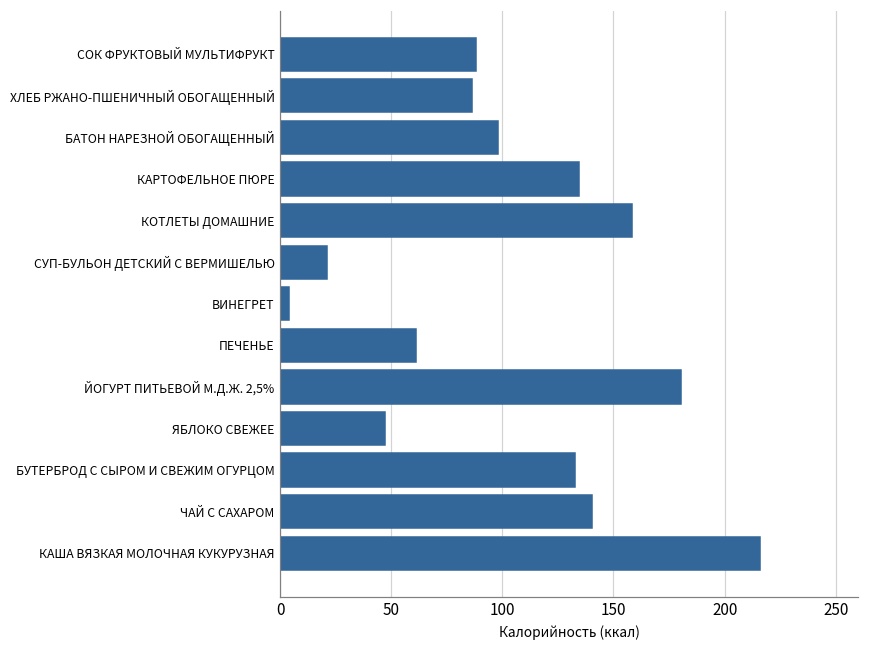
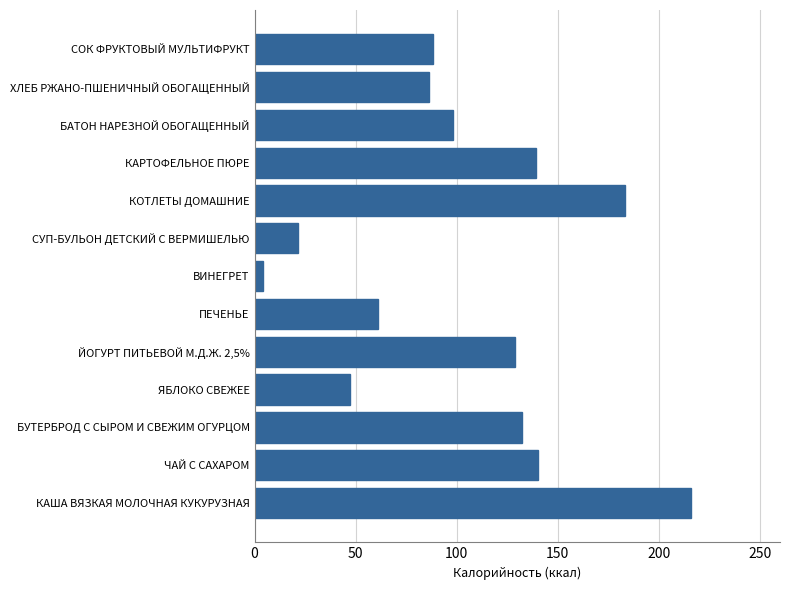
  {
    "СОК ФРУКТОВЫЙ МУЛЬТИФРУКТ": 88,
    "ХЛЕБ РЖАНО-ПШЕНИЧНЫЙ ОБОГАЩЕННЫЙ": 86,
    "БАТОН НАРЕЗНОЙ ОБОГАЩЕННЫЙ": 98,
-   "КАРТОФЕЛЬНОЕ ПЮРЕ": 135,
-   "КОТЛЕТЫ ДОМАШНИЕ": 158,
+   "КАРТОФЕЛЬНОЕ ПЮРЕ": 139,
+   "КОТЛЕТЫ ДОМАШНИЕ": 183,
    "СУП-БУЛЬОН ДЕТСКИЙ С ВЕРМИШЕЛЬЮ": 21,
    "ВИНЕГРЕТ": 4,
    "ПЕЧЕНЬЕ": 61,
-   "ЙОГУРТ ПИТЬЕВОЙ М.Д.Ж. 2,5%": 181,
+   "ЙОГУРТ ПИТЬЕВОЙ М.Д.Ж. 2,5%": 129,
    "ЯБЛОКО СВЕЖЕЕ": 47,
    "БУТЕРБРОД С СЫРОМ И СВЕЖИМ ОГУРЦОМ": 133,
    "ЧАЙ С САХАРОМ": 140,
    "КАША ВЯЗКАЯ МОЛОЧНАЯ КУКУРУЗНАЯ": 216
  }
